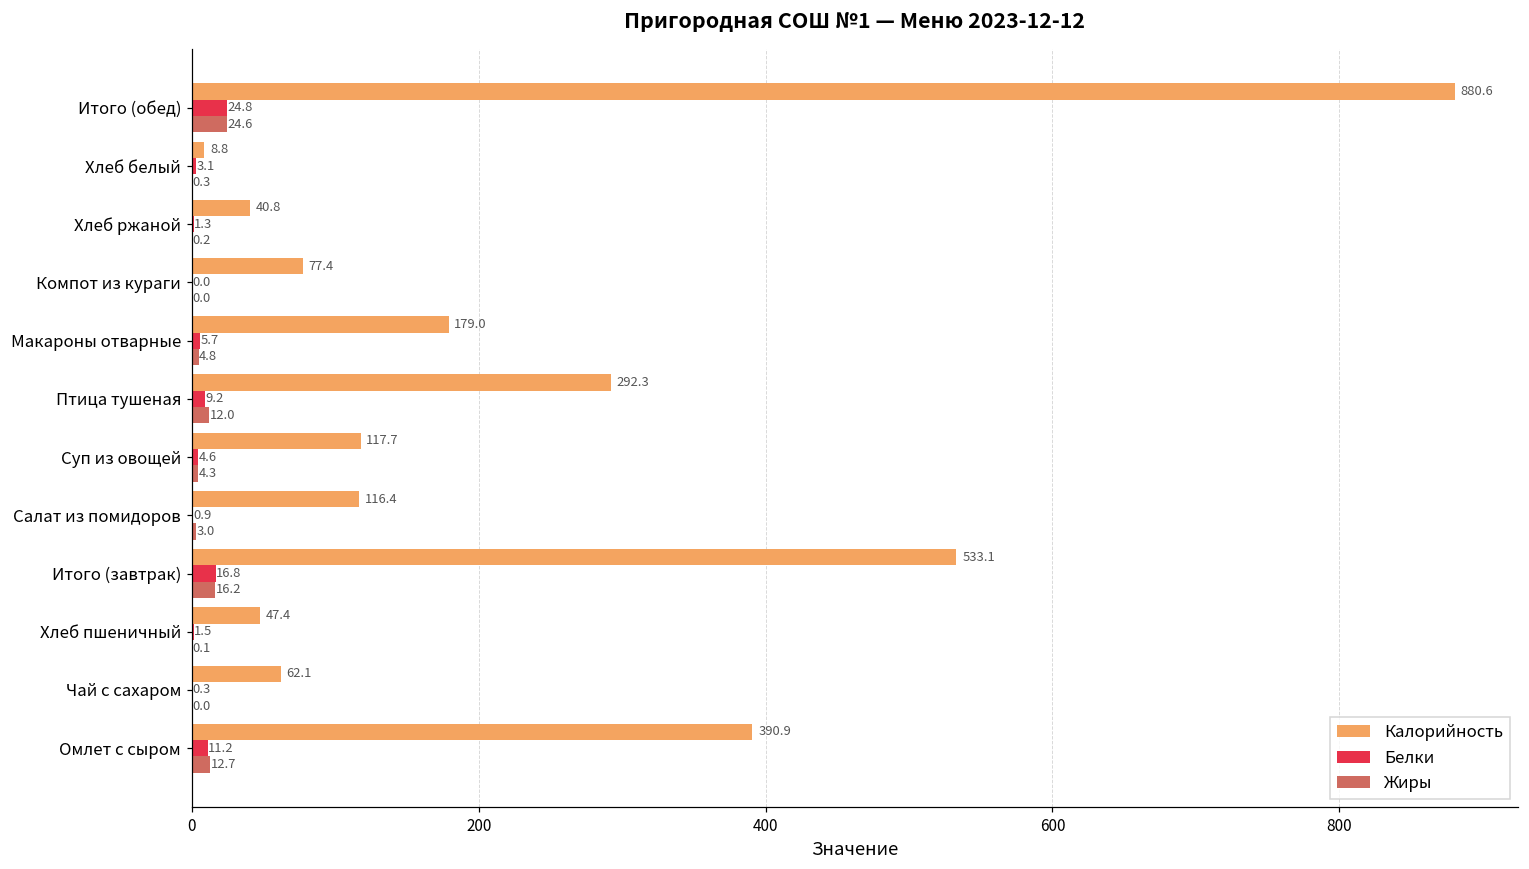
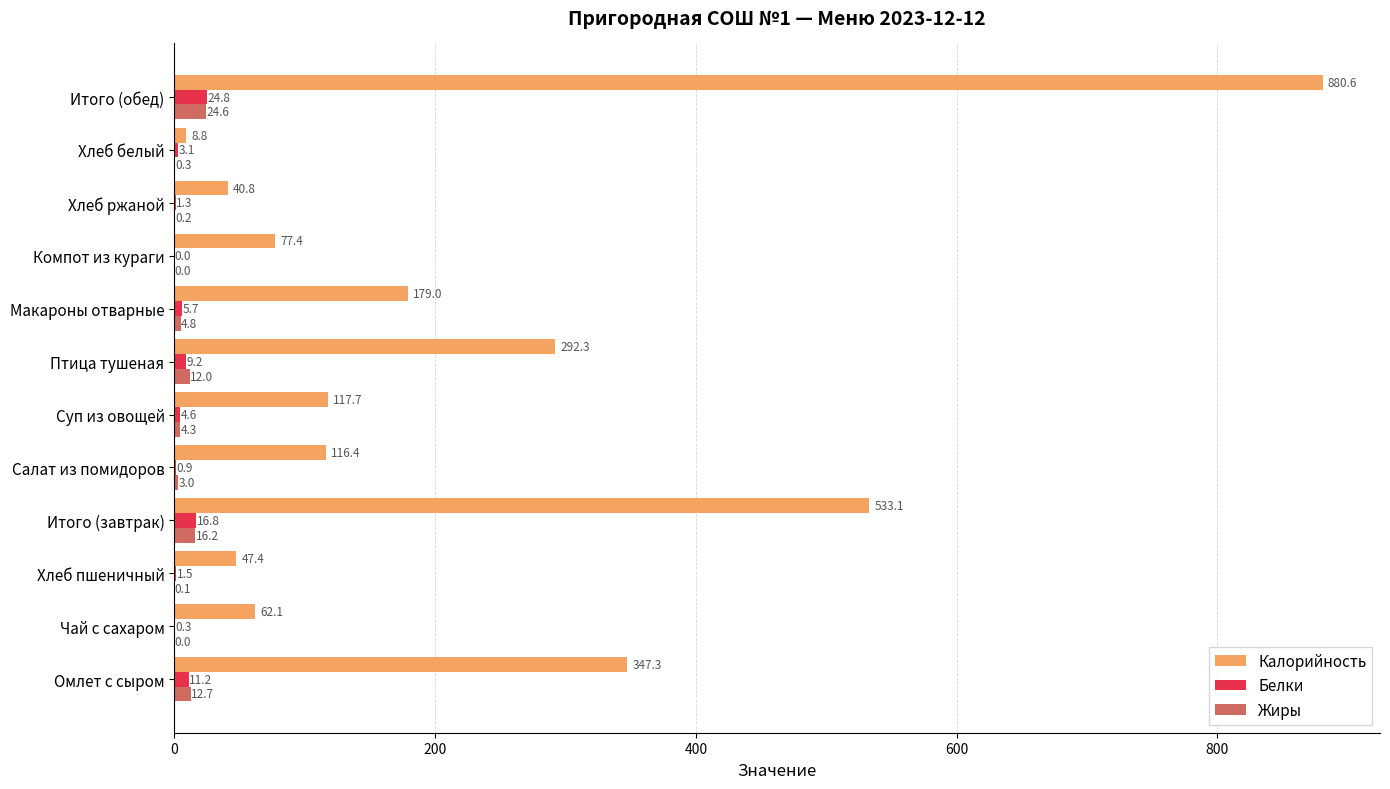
  {
    "Калорийность": {
      "Итого (обед)": 880.6,
      "Хлеб белый": 8.8,
      "Хлеб ржаной": 40.8,
      "Компот из кураги": 77.4,
      "Макароны отварные": 179.0,
      "Птица тушеная": 292.3,
      "Суп из овощей": 117.7,
      "Салат из помидоров": 116.4,
      "Итого (завтрак)": 533.1,
      "Хлеб пшеничный": 47.4,
      "Чай с сахаром": 62.1,
-     "Омлет с сыром": 390.9
+     "Омлет с сыром": 347.3
    }
  }
